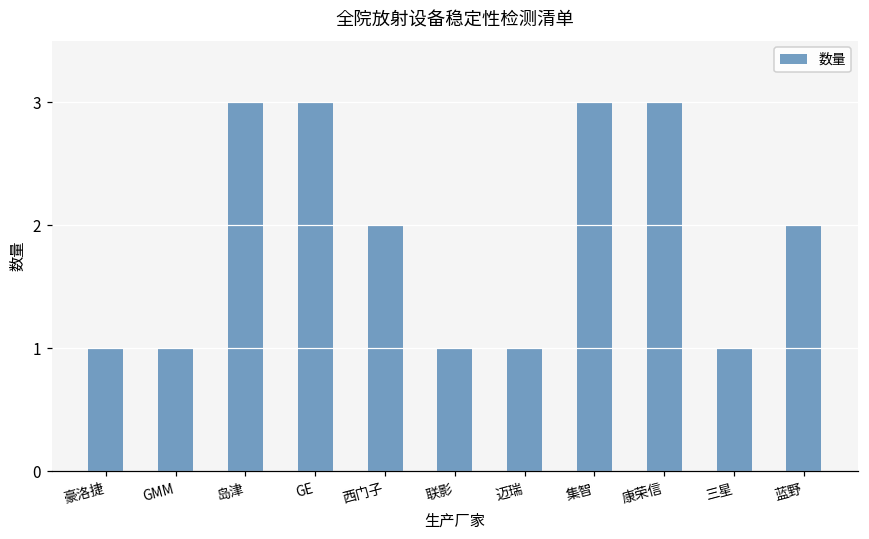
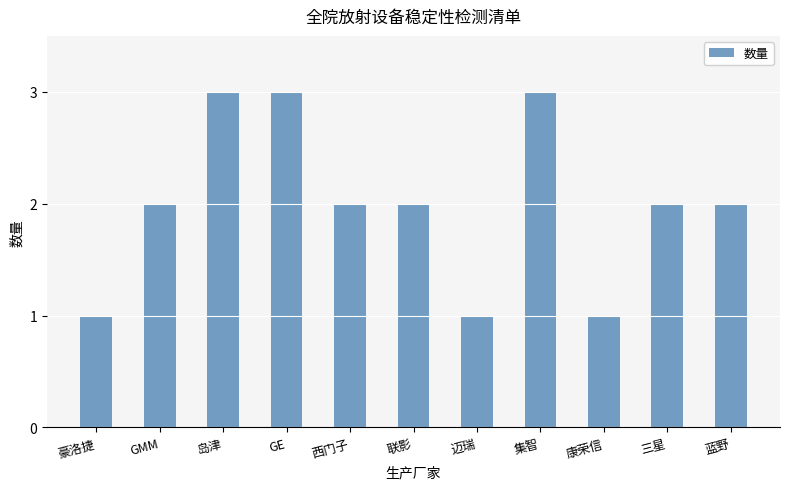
  {
    "豪洛捷": 1,
-   "GMM": 1,
+   "GMM": 2,
    "岛津": 3,
    "GE": 3,
    "西门子": 2,
-   "联影": 1,
+   "联影": 2,
    "迈瑞": 1,
    "集智": 3,
-   "康荣信": 3,
-   "三星": 1,
+   "康荣信": 1,
+   "三星": 2,
    "蓝野": 2
  }
